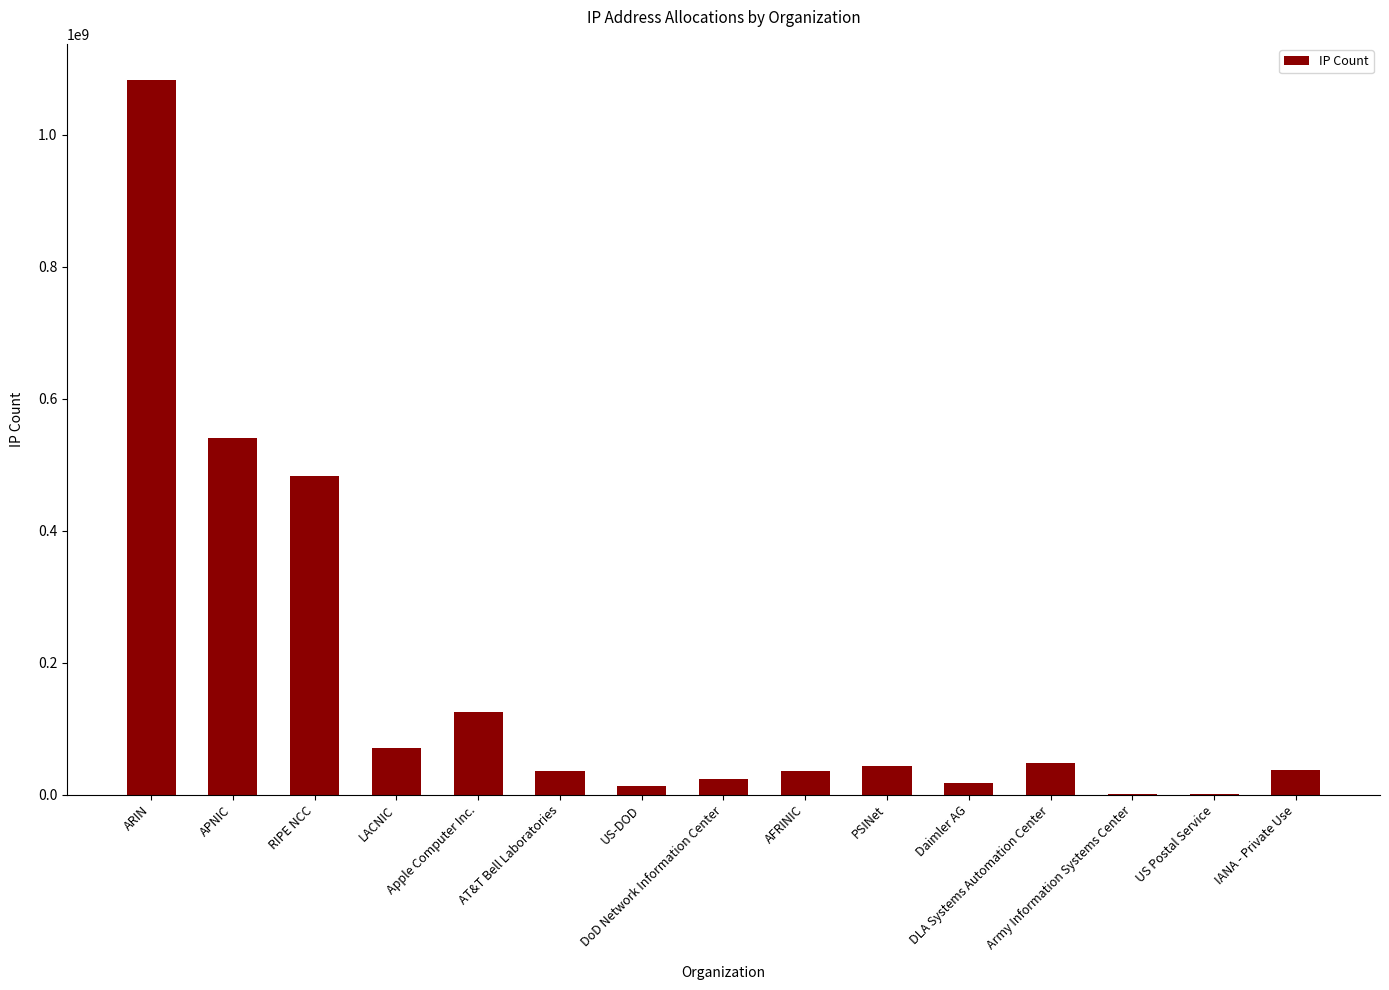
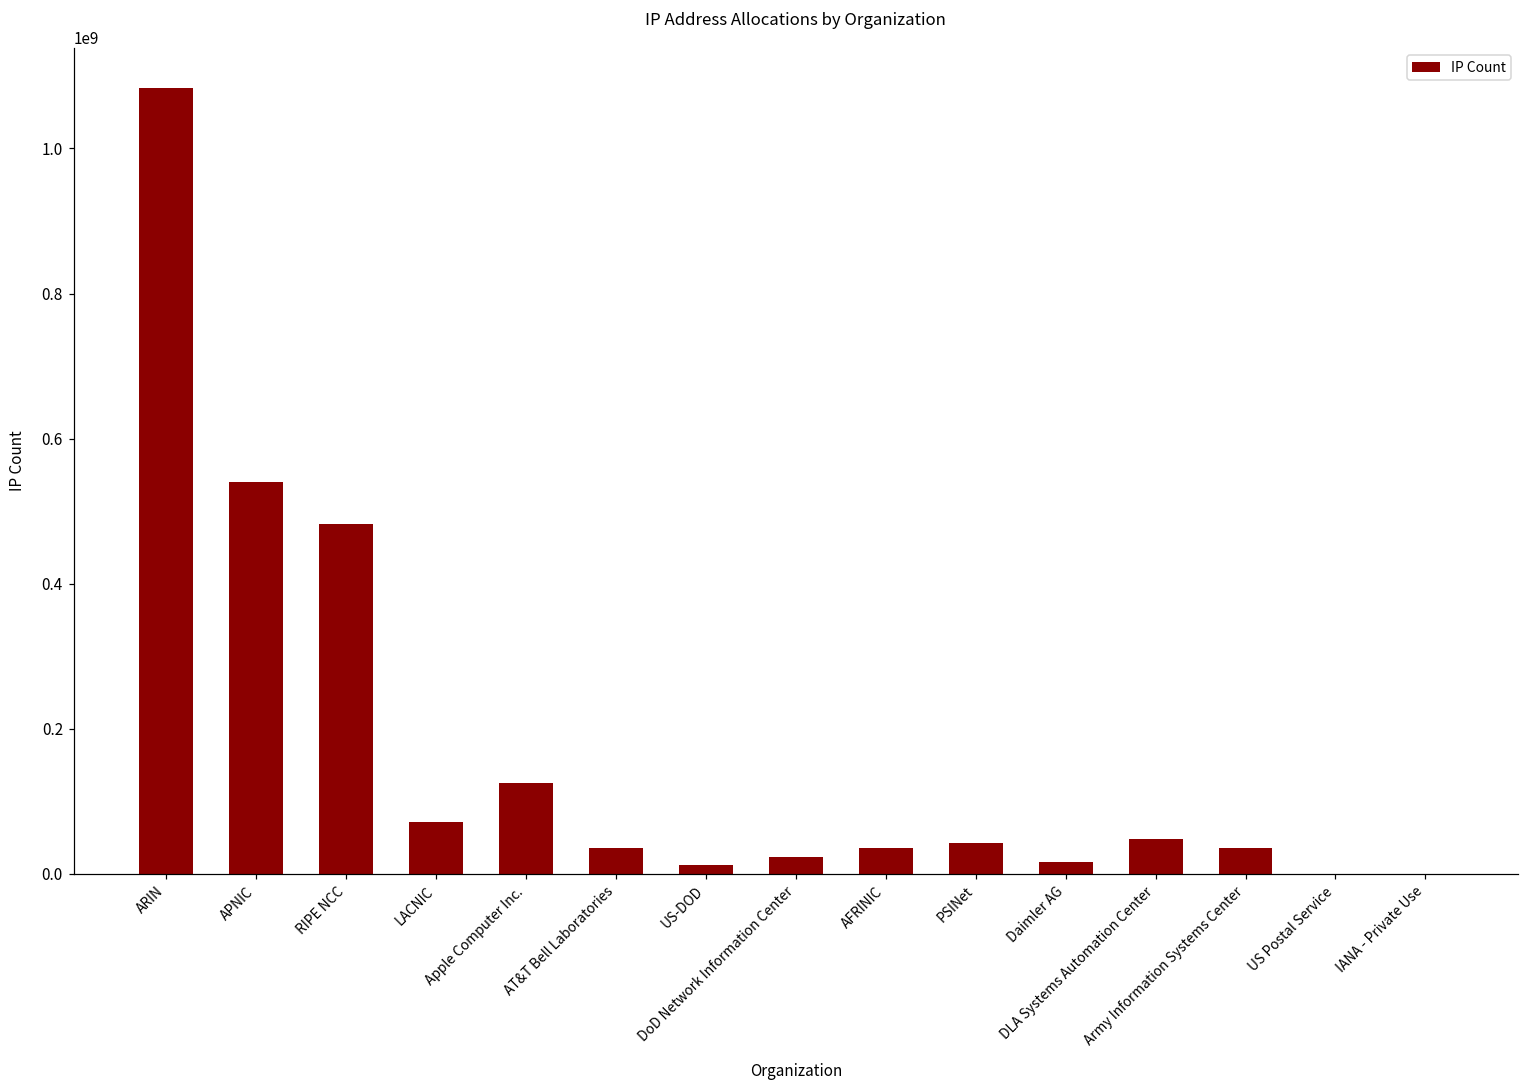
  {
    "ARIN": 1080000000,
    "APNIC": 540000000,
    "RIPE NCC": 480000000,
    "LACNIC": 70000000,
    "Apple Computer Inc.": 120000000,
    "AT&T Bell Laboratories": 40000000,
    "US-DOD": 10000000,
    "DoD Network Information Center": 20000000,
    "AFRINIC": 40000000,
    "PSINet": 40000000,
    "Daimler AG": 20000000,
    "DLA Systems Automation Center": 50000000,
-   "Army Information Systems Center": 0,
-   "IANA - Private Use": 40000000
+   "Army Information Systems Center": 40000000,
+   "IANA - Private Use": 0
  }
